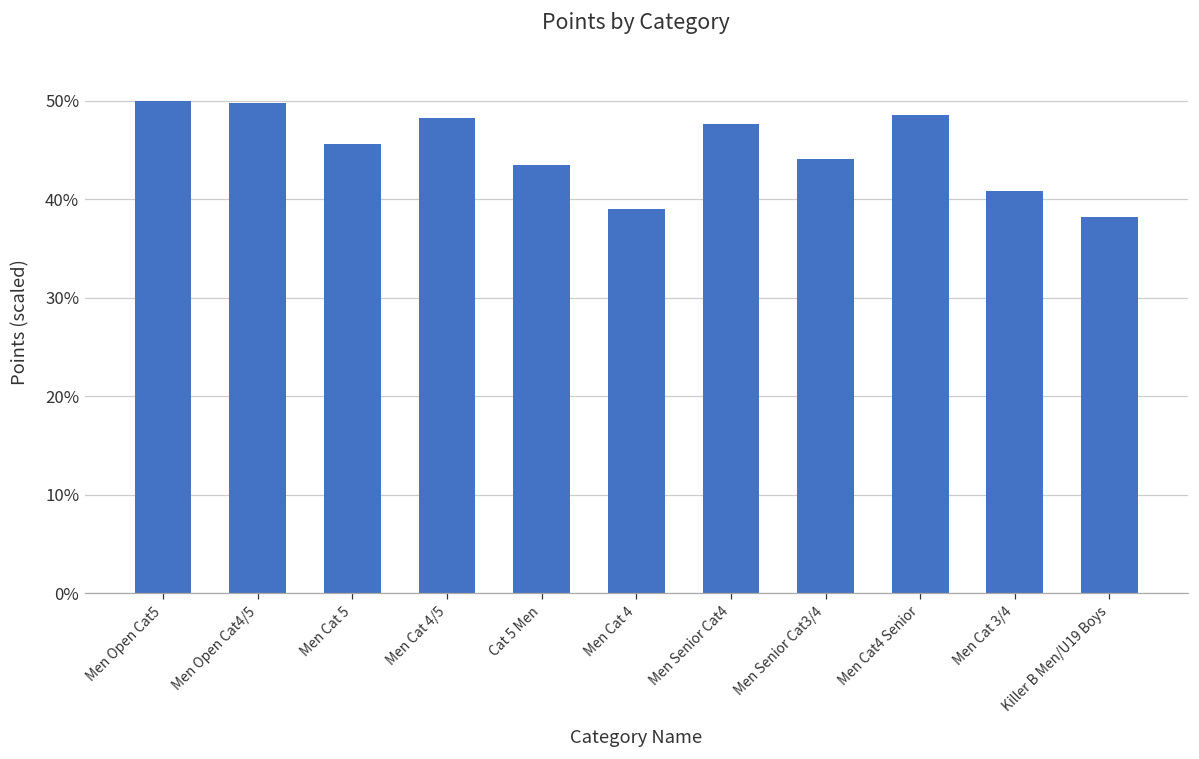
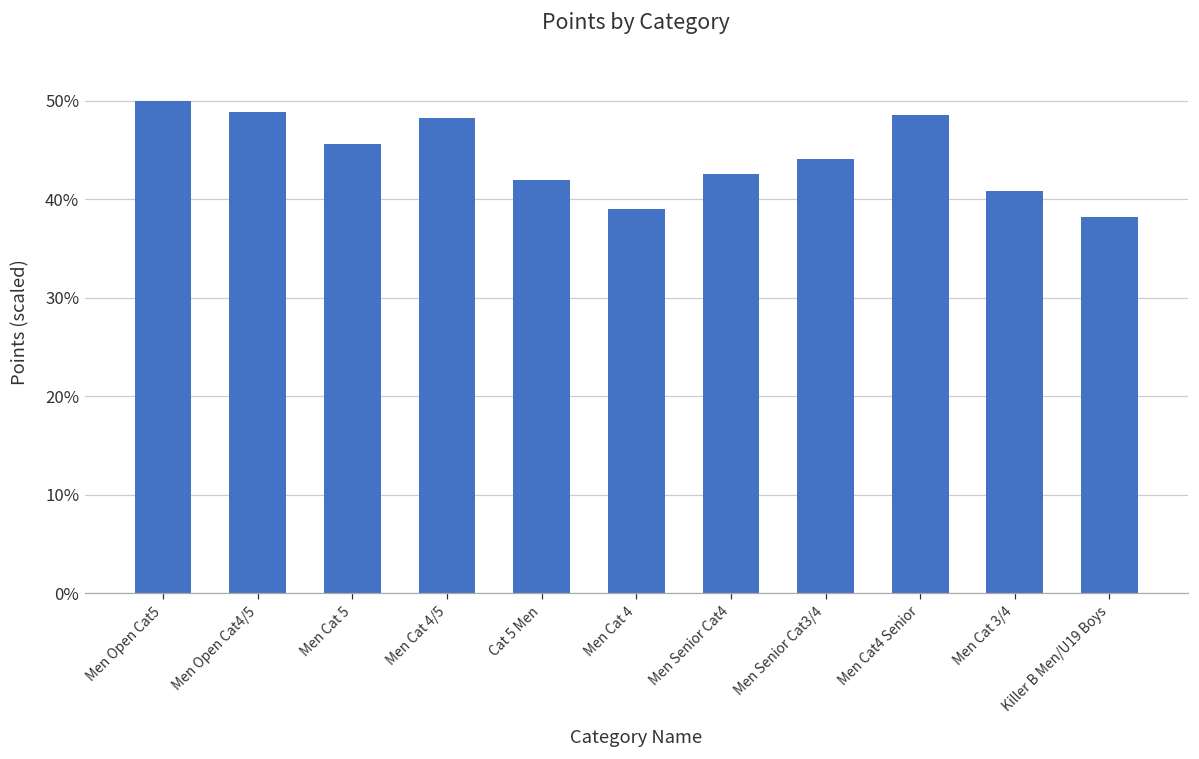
  {
    "Men Open Cat5": "50%",
-   "Men Open Cat4/5": "50%",
+   "Men Open Cat4/5": "49%",
    "Men Cat 5": "46%",
    "Men Cat 4/5": "48%",
-   "Cat 5 Men": "43%",
+   "Cat 5 Men": "42%",
    "Men Cat 4": "39%",
-   "Men Senior Cat4": "48%",
+   "Men Senior Cat4": "43%",
    "Men Senior Cat3/4": "44%",
    "Men Cat4 Senior": "49%",
    "Men Cat 3/4": "41%",
    "Killer B Men/U19 Boys": "38%"
  }
